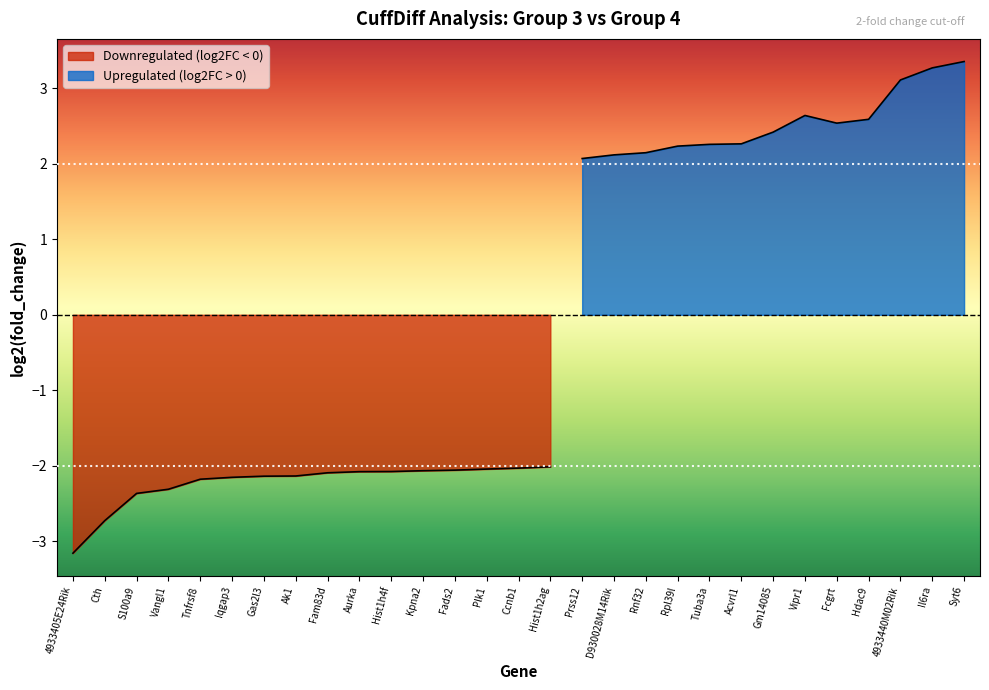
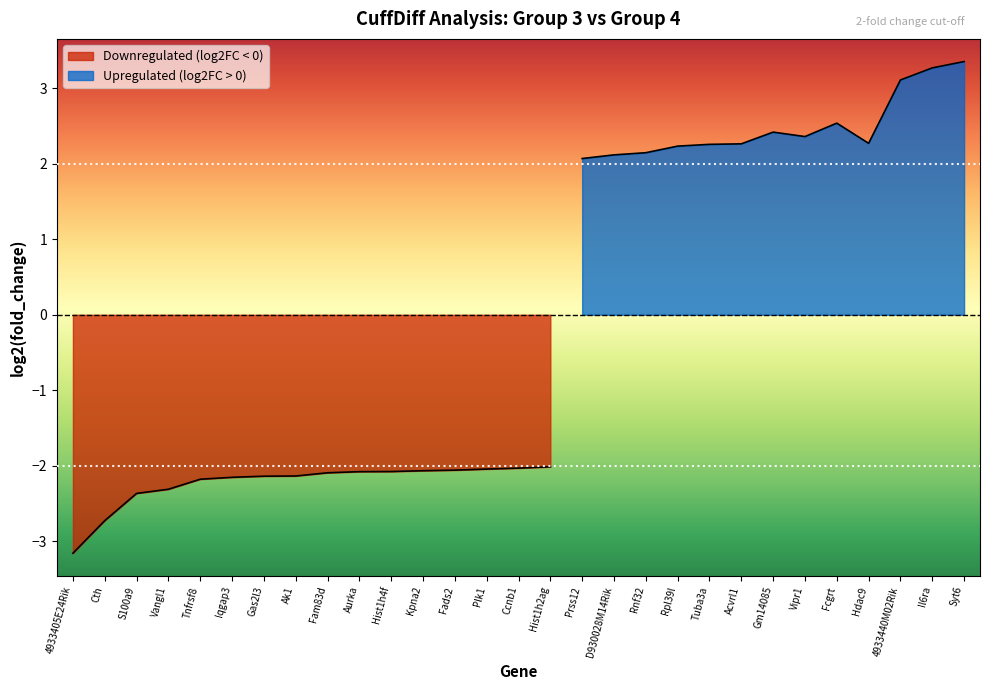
  {
    "Upregulated (log2FC > 0)": {
      "Prss12": 2.1,
      "D930028M14Rik": 2.1,
      "Rnf32": 2.1,
      "Rpl39l": 2.2,
      "Tuba3a": 2.3,
      "Acvrl1": 2.3,
      "Gm14085": 2.4,
-     "Vipr1": 2.6,
+     "Vipr1": 2.4,
      "Fcgrt": 2.5,
-     "Hdac9": 2.6,
+     "Hdac9": 2.3,
      "4933440M02Rik": 3.1,
      "Il6ra": 3.3,
      "Syt6": 3.4
    }
  }
